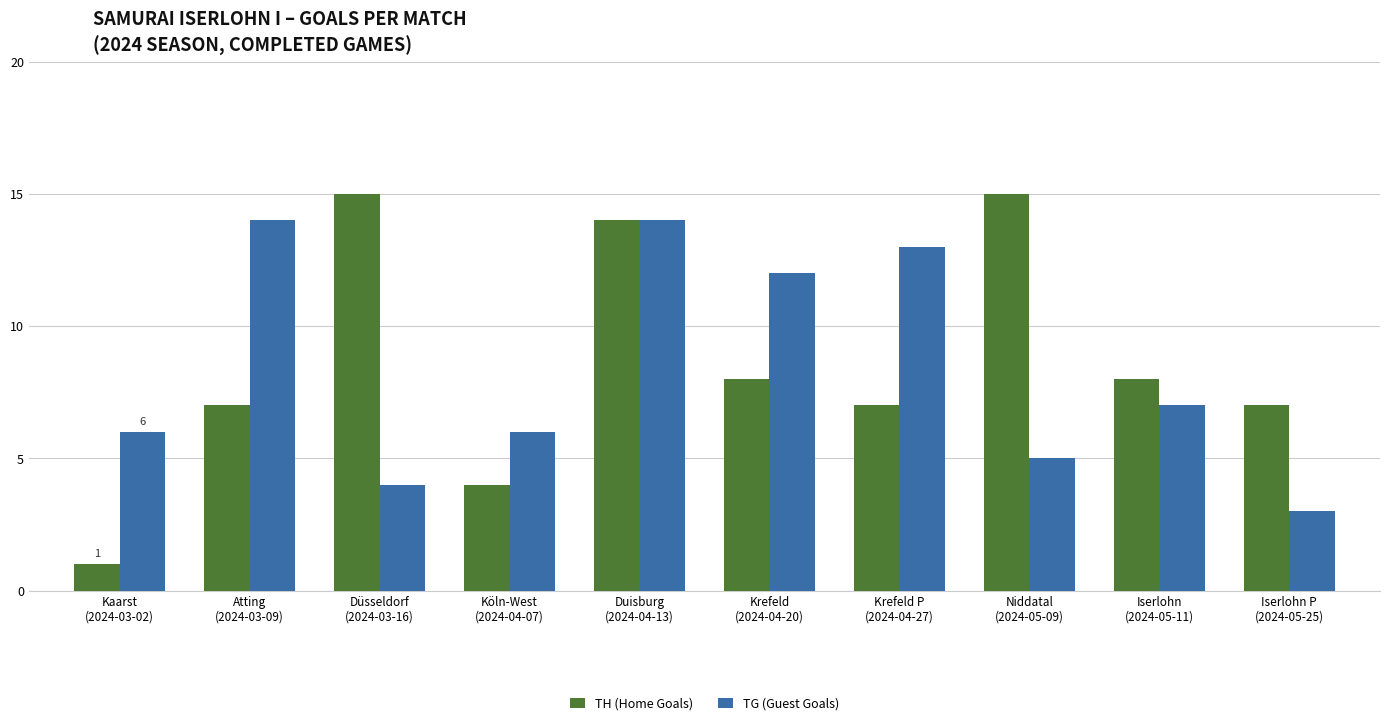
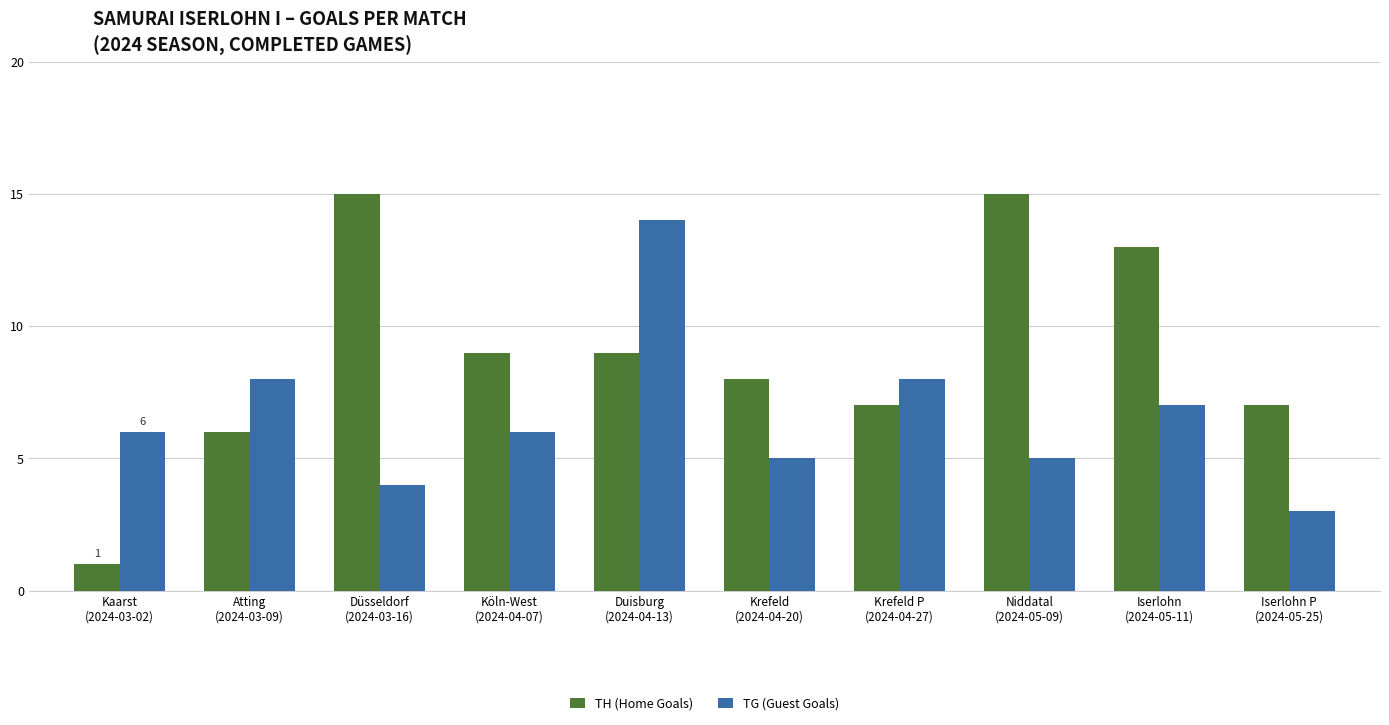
  {
    "TH (Home Goals)": {
-     "Atting (2024-03-09)": 7,
+     "Atting (2024-03-09)": 6,
      "Düsseldorf (2024-03-16)": 15,
-     "Köln-West (2024-04-07)": 4,
-     "Duisburg (2024-04-13)": 14,
+     "Köln-West (2024-04-07)": 9,
+     "Duisburg (2024-04-13)": 9,
      "Krefeld (2024-04-20)": 8,
      "Krefeld P (2024-04-27)": 7,
      "Niddatal (2024-05-09)": 15,
-     "Iserlohn (2024-05-11)": 8,
+     "Iserlohn (2024-05-11)": 13,
      "Iserlohn P (2024-05-25)": 7
    },
    "TG (Guest Goals)": {
-     "Atting (2024-03-09)": 14,
+     "Atting (2024-03-09)": 8,
      "Düsseldorf (2024-03-16)": 4,
      "Köln-West (2024-04-07)": 6,
      "Duisburg (2024-04-13)": 14,
-     "Krefeld (2024-04-20)": 12,
-     "Krefeld P (2024-04-27)": 13,
+     "Krefeld (2024-04-20)": 5,
+     "Krefeld P (2024-04-27)": 8,
      "Niddatal (2024-05-09)": 5,
      "Iserlohn (2024-05-11)": 7,
      "Iserlohn P (2024-05-25)": 3
    }
  }
